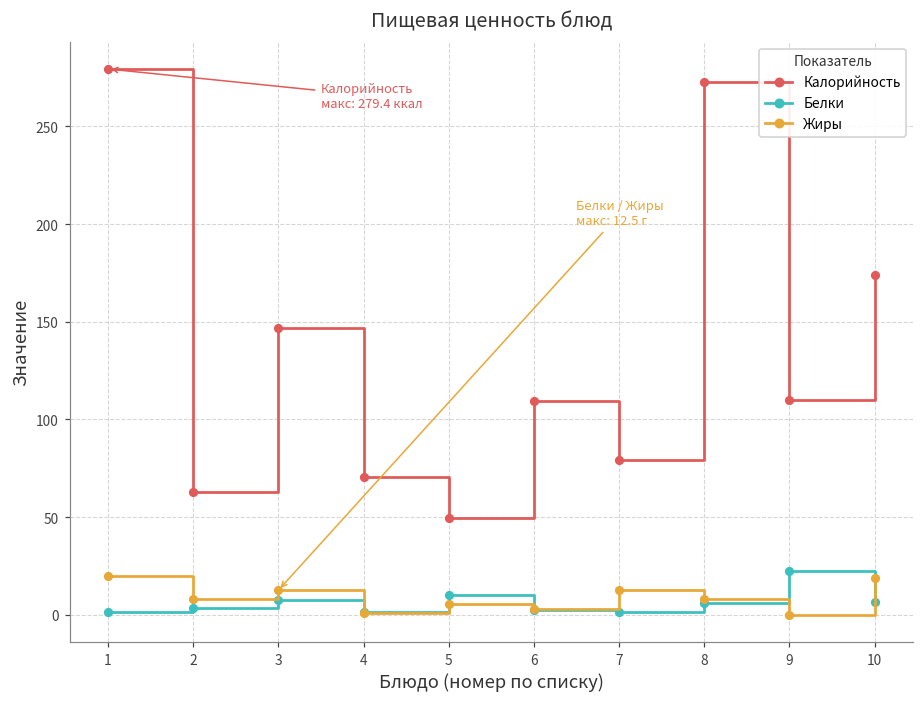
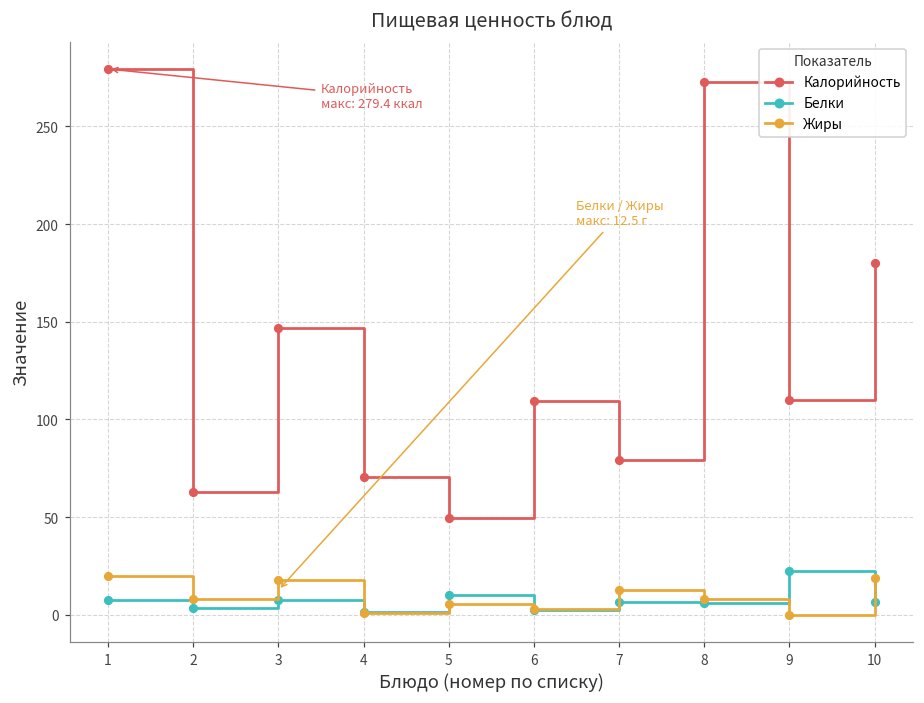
  {
    "Калорийность": {
      "2": 63,
      "3": 147,
      "8": 273,
      "9": 110,
-     "10": 174
+     "10": 180
    },
    "Белки": {
-     "1": 1,
+     "1": 8,
      "2": 4,
      "3": 8,
      "5": 10,
-     "7": 1,
+     "7": 7,
      "8": 6,
      "9": 22,
      "10": 7
    },
    "Жиры": {
      "1": 20,
      "2": 8,
-     "3": 13,
+     "3": 18,
      "5": 6,
      "7": 13,
      "8": 8,
      "9": 0,
      "10": 19
    }
  }
